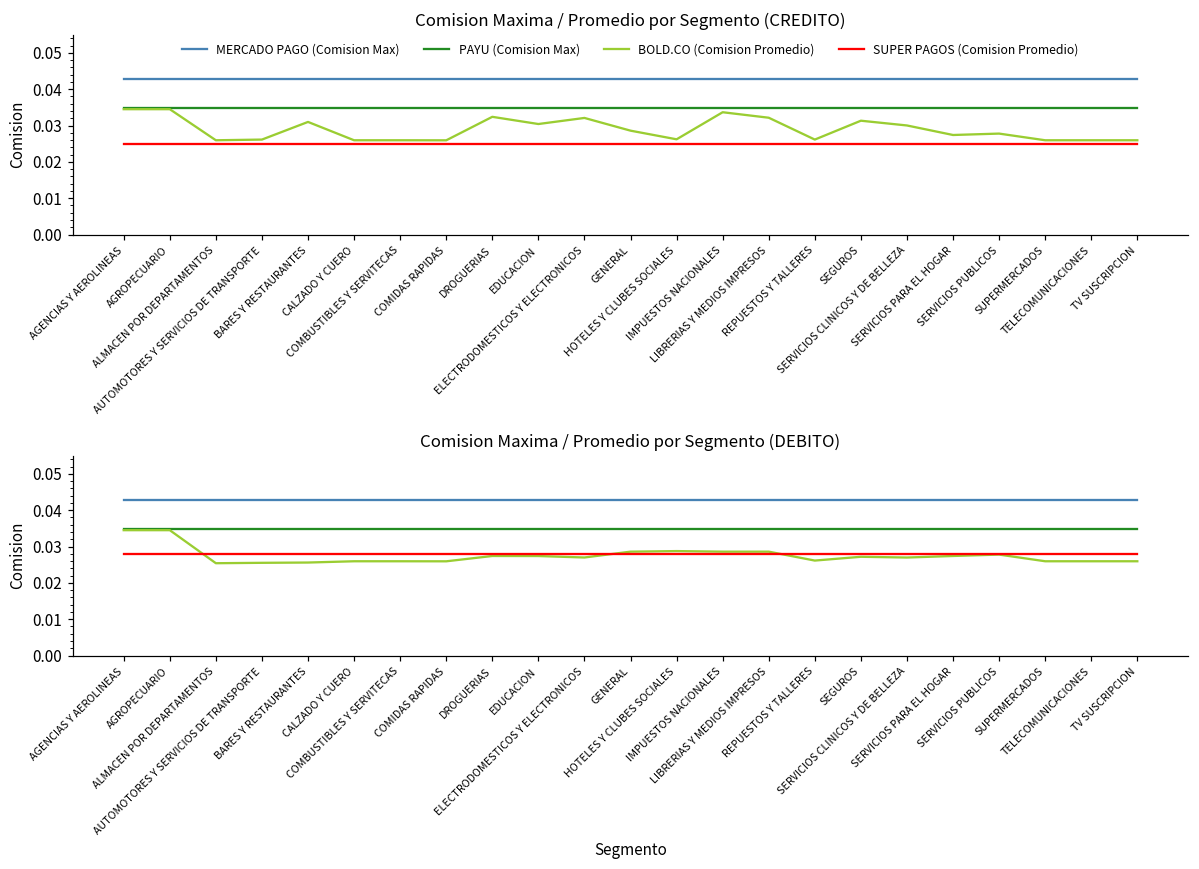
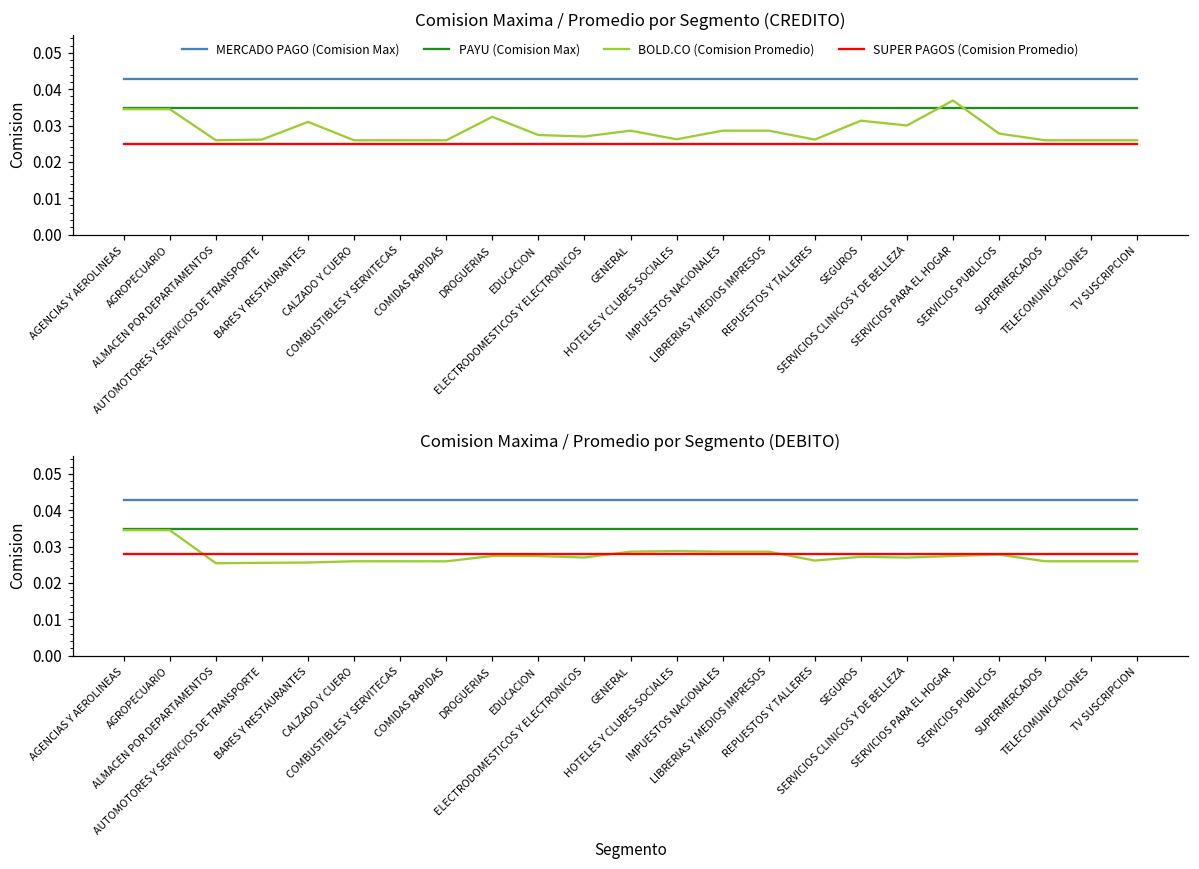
  {
    "Comision Maxima / Promedio por Segmento (CREDITO)": {
      "MERCADO PAGO (Comision Max)": {
        "AGENCIAS Y AEROLINEAS": 0.043,
        "AGROPECUARIO": 0.043,
        "ALMACEN POR DEPARTAMENTOS": 0.043,
        "AUTOMOTORES Y SERVICIOS DE TRANSPORTE": 0.043,
        "BARES Y RESTAURANTES": 0.043,
        "CALZADO Y CUERO": 0.043,
        "COMBUSTIBLES Y SERVITECAS": 0.043,
        "COMIDAS RAPIDAS": 0.043,
        "DROGUERIAS": 0.043,
        "EDUCACION": 0.043,
        "ELECTRODOMESTICOS Y ELECTRONICOS": 0.043,
        "GENERAL": 0.043,
        "HOTELES Y CLUBES SOCIALES": 0.043,
        "IMPUESTOS NACIONALES": 0.043,
        "LIBRERIAS Y MEDIOS IMPRESOS": 0.043,
        "REPUESTOS Y TALLERES": 0.043,
        "SEGUROS": 0.043,
        "SERVICIOS CLINICOS Y DE BELLEZA": 0.043,
        "SERVICIOS PARA EL HOGAR": 0.043,
        "SERVICIOS PUBLICOS": 0.043,
        "SUPERMERCADOS": 0.043,
        "TELECOMUNICACIONES": 0.043,
        "TV SUSCRIPCION": 0.043
      },
      "PAYU (Comision Max)": {
        "ALMACEN POR DEPARTAMENTOS": 0.035,
        "AUTOMOTORES Y SERVICIOS DE TRANSPORTE": 0.035,
        "BARES Y RESTAURANTES": 0.035,
        "CALZADO Y CUERO": 0.035,
        "COMBUSTIBLES Y SERVITECAS": 0.035,
        "COMIDAS RAPIDAS": 0.035,
        "DROGUERIAS": 0.035,
        "EDUCACION": 0.035,
        "ELECTRODOMESTICOS Y ELECTRONICOS": 0.035,
        "GENERAL": 0.035,
        "HOTELES Y CLUBES SOCIALES": 0.035,
        "IMPUESTOS NACIONALES": 0.035,
        "LIBRERIAS Y MEDIOS IMPRESOS": 0.035,
        "REPUESTOS Y TALLERES": 0.035,
        "SEGUROS": 0.035,
        "SERVICIOS CLINICOS Y DE BELLEZA": 0.035,
        "SERVICIOS PARA EL HOGAR": 0.035,
        "SERVICIOS PUBLICOS": 0.035,
        "SUPERMERCADOS": 0.035,
        "TELECOMUNICACIONES": 0.035,
        "TV SUSCRIPCION": 0.035
      },
      "BOLD.CO (Comision Promedio)": {
        "ALMACEN POR DEPARTAMENTOS": 0.026,
        "AUTOMOTORES Y SERVICIOS DE TRANSPORTE": 0.026,
        "BARES Y RESTAURANTES": 0.031,
        "CALZADO Y CUERO": 0.026,
        "COMBUSTIBLES Y SERVITECAS": 0.026,
        "COMIDAS RAPIDAS": 0.026,
        "DROGUERIAS": 0.032,
-       "EDUCACION": 0.030,
-       "ELECTRODOMESTICOS Y ELECTRONICOS": 0.032,
+       "EDUCACION": 0.027,
+       "ELECTRODOMESTICOS Y ELECTRONICOS": 0.027,
        "GENERAL": 0.029,
        "HOTELES Y CLUBES SOCIALES": 0.026,
-       "IMPUESTOS NACIONALES": 0.034,
-       "LIBRERIAS Y MEDIOS IMPRESOS": 0.032,
+       "IMPUESTOS NACIONALES": 0.029,
+       "LIBRERIAS Y MEDIOS IMPRESOS": 0.029,
        "REPUESTOS Y TALLERES": 0.026,
        "SEGUROS": 0.031,
        "SERVICIOS CLINICOS Y DE BELLEZA": 0.030,
-       "SERVICIOS PARA EL HOGAR": 0.027,
+       "SERVICIOS PARA EL HOGAR": 0.037,
        "SERVICIOS PUBLICOS": 0.028,
        "SUPERMERCADOS": 0.026,
        "TELECOMUNICACIONES": 0.026,
        "TV SUSCRIPCION": 0.026
      },
      "SUPER PAGOS (Comision Promedio)": {
        "AGENCIAS Y AEROLINEAS": 0.025,
        "AGROPECUARIO": 0.025,
        "ALMACEN POR DEPARTAMENTOS": 0.025,
        "AUTOMOTORES Y SERVICIOS DE TRANSPORTE": 0.025,
        "BARES Y RESTAURANTES": 0.025,
        "CALZADO Y CUERO": 0.025,
        "COMBUSTIBLES Y SERVITECAS": 0.025,
        "COMIDAS RAPIDAS": 0.025,
        "DROGUERIAS": 0.025,
        "EDUCACION": 0.025,
        "ELECTRODOMESTICOS Y ELECTRONICOS": 0.025,
        "GENERAL": 0.025,
        "HOTELES Y CLUBES SOCIALES": 0.025,
        "IMPUESTOS NACIONALES": 0.025,
        "LIBRERIAS Y MEDIOS IMPRESOS": 0.025,
        "REPUESTOS Y TALLERES": 0.025,
        "SEGUROS": 0.025,
        "SERVICIOS CLINICOS Y DE BELLEZA": 0.025,
        "SERVICIOS PARA EL HOGAR": 0.025,
        "SERVICIOS PUBLICOS": 0.025,
        "SUPERMERCADOS": 0.025,
        "TELECOMUNICACIONES": 0.025,
        "TV SUSCRIPCION": 0.025
      }
    },
    "Comision Maxima / Promedio por Segmento (DEBITO)": {
      "MERCADO PAGO (Comision Max)": {
        "AGENCIAS Y AEROLINEAS": 0.043,
        "AGROPECUARIO": 0.043,
        "ALMACEN POR DEPARTAMENTOS": 0.043,
        "AUTOMOTORES Y SERVICIOS DE TRANSPORTE": 0.043,
        "BARES Y RESTAURANTES": 0.043,
        "CALZADO Y CUERO": 0.043,
        "COMBUSTIBLES Y SERVITECAS": 0.043,
        "COMIDAS RAPIDAS": 0.043,
        "DROGUERIAS": 0.043,
        "EDUCACION": 0.043,
        "ELECTRODOMESTICOS Y ELECTRONICOS": 0.043,
        "GENERAL": 0.043,
        "HOTELES Y CLUBES SOCIALES": 0.043,
        "IMPUESTOS NACIONALES": 0.043,
        "LIBRERIAS Y MEDIOS IMPRESOS": 0.043,
        "REPUESTOS Y TALLERES": 0.043,
        "SEGUROS": 0.043,
        "SERVICIOS CLINICOS Y DE BELLEZA": 0.043,
        "SERVICIOS PARA EL HOGAR": 0.043,
        "SERVICIOS PUBLICOS": 0.043,
        "SUPERMERCADOS": 0.043,
        "TELECOMUNICACIONES": 0.043,
        "TV SUSCRIPCION": 0.043
      },
      "PAYU (Comision Max)": {
        "ALMACEN POR DEPARTAMENTOS": 0.035,
        "AUTOMOTORES Y SERVICIOS DE TRANSPORTE": 0.035,
        "BARES Y RESTAURANTES": 0.035,
        "CALZADO Y CUERO": 0.035,
        "COMBUSTIBLES Y SERVITECAS": 0.035,
        "COMIDAS RAPIDAS": 0.035,
        "DROGUERIAS": 0.035,
        "EDUCACION": 0.035,
        "ELECTRODOMESTICOS Y ELECTRONICOS": 0.035,
        "GENERAL": 0.035,
        "HOTELES Y CLUBES SOCIALES": 0.035,
        "IMPUESTOS NACIONALES": 0.035,
        "LIBRERIAS Y MEDIOS IMPRESOS": 0.035,
        "REPUESTOS Y TALLERES": 0.035,
        "SEGUROS": 0.035,
        "SERVICIOS CLINICOS Y DE BELLEZA": 0.035,
        "SERVICIOS PARA EL HOGAR": 0.035,
        "SERVICIOS PUBLICOS": 0.035,
        "SUPERMERCADOS": 0.035,
        "TELECOMUNICACIONES": 0.035,
        "TV SUSCRIPCION": 0.035
      },
      "BOLD.CO (Comision Promedio)": {
        "ALMACEN POR DEPARTAMENTOS": 0.025,
        "AUTOMOTORES Y SERVICIOS DE TRANSPORTE": 0.026,
        "BARES Y RESTAURANTES": 0.026,
        "CALZADO Y CUERO": 0.026,
        "COMBUSTIBLES Y SERVITECAS": 0.026,
        "COMIDAS RAPIDAS": 0.026,
        "ELECTRODOMESTICOS Y ELECTRONICOS": 0.027,
        "REPUESTOS Y TALLERES": 0.026,
        "SEGUROS": 0.027,
        "SERVICIOS CLINICOS Y DE BELLEZA": 0.027,
        "SUPERMERCADOS": 0.026,
        "TELECOMUNICACIONES": 0.026,
        "TV SUSCRIPCION": 0.026
      }
    }
  }
